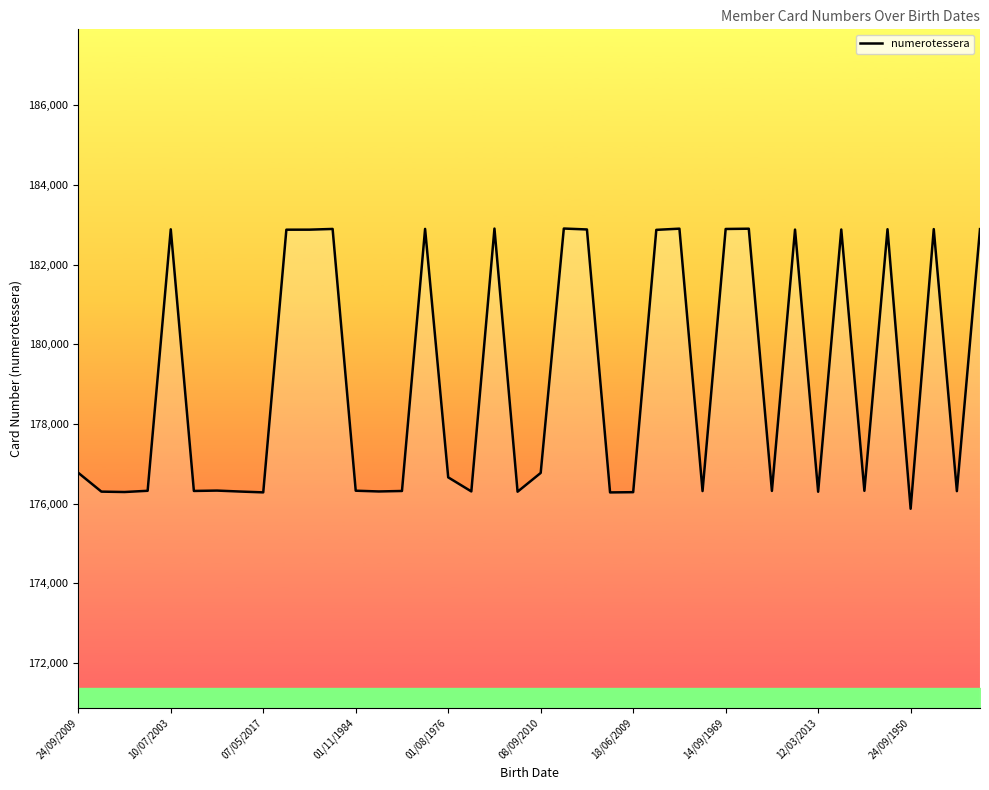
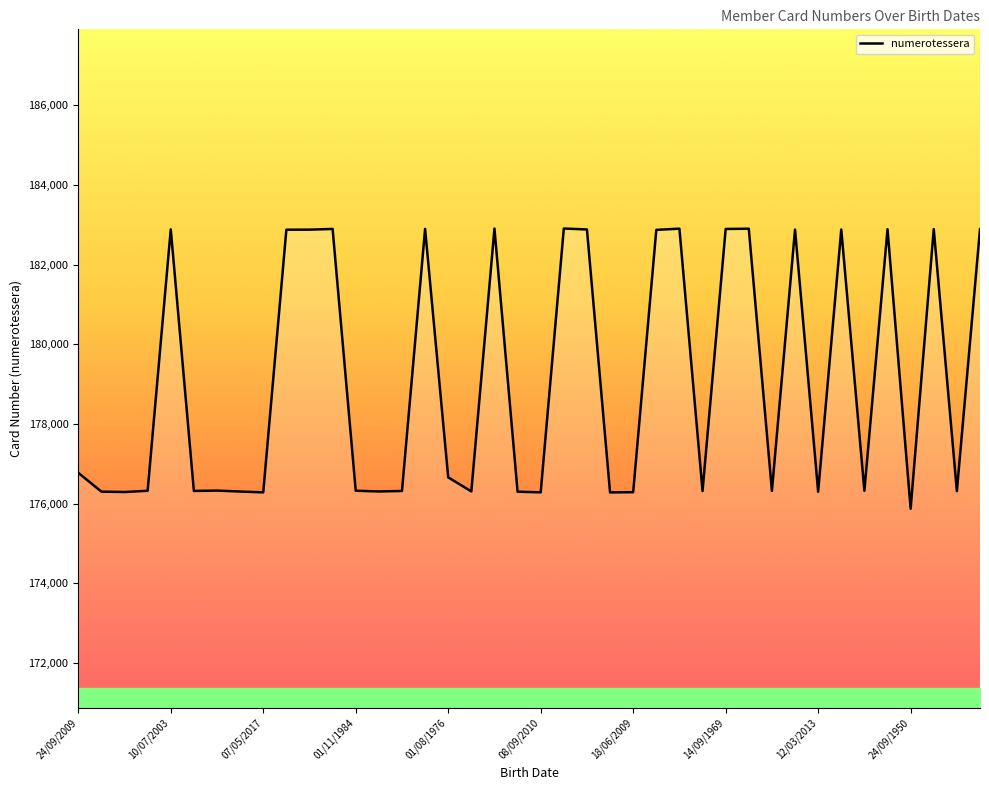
  {
    "numerotessera": {
      "24/09/2009": "176,800",
      "10/07/2003": "182,900",
      "07/05/2017": "176,300",
      "01/11/1984": "176,300",
      "01/08/1976": "176,700",
-     "08/09/2010": "176,800",
+     "08/09/2010": "176,300",
      "18/06/2009": "176,300",
      "14/09/1969": "182,900",
      "12/03/2013": "176,300",
      "24/09/1950": "175,900"
    }
  }
